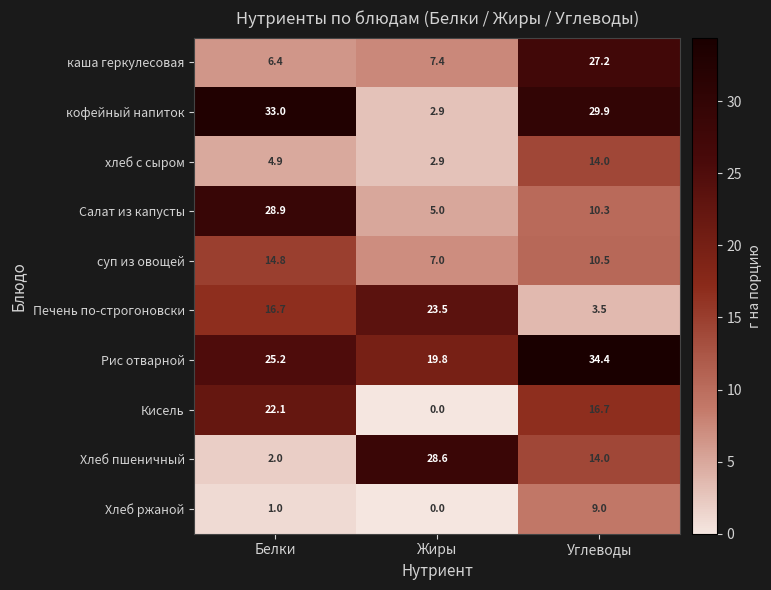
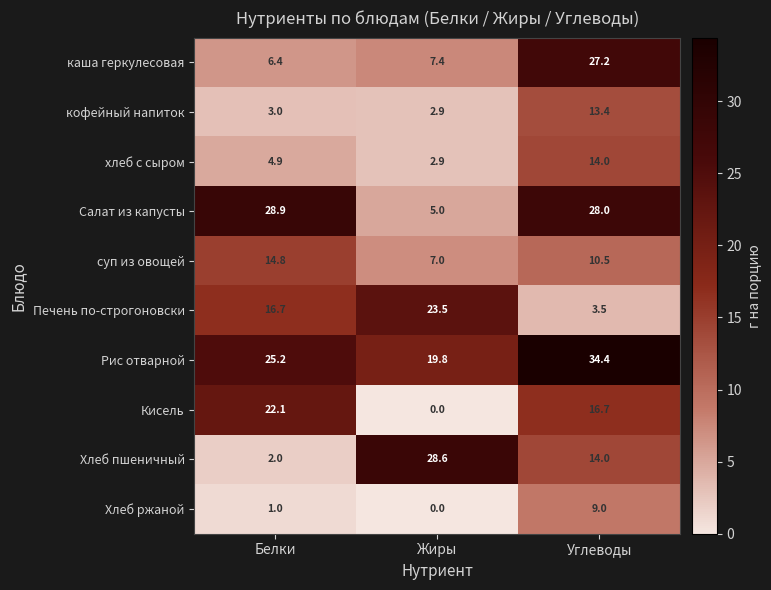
  {
    "каша геркулесовая": {
      "Белки": 6.4,
      "Жиры": 7.4,
      "Углеводы": 27.2
    },
    "кофейный напиток": {
-     "Белки": 33.0,
+     "Белки": 3.0,
      "Жиры": 2.9,
-     "Углеводы": 29.9
+     "Углеводы": 13.4
    },
    "хлеб с сыром": {
      "Белки": 4.9,
      "Жиры": 2.9,
      "Углеводы": 14.0
    },
    "Салат из капусты": {
      "Белки": 28.9,
      "Жиры": 5.0,
-     "Углеводы": 10.3
+     "Углеводы": 28.0
    },
    "суп из овощей": {
      "Белки": 14.8,
      "Жиры": 7.0,
      "Углеводы": 10.5
    },
    "Печень по-строгоновски": {
      "Белки": 16.7,
      "Жиры": 23.5,
      "Углеводы": 3.5
    },
    "Рис отварной": {
      "Белки": 25.2,
      "Жиры": 19.8,
      "Углеводы": 34.4
    },
    "Кисель": {
      "Белки": 22.1,
      "Жиры": 0.0,
      "Углеводы": 16.7
    },
    "Хлеб пшеничный": {
      "Белки": 2.0,
      "Жиры": 28.6,
      "Углеводы": 14.0
    },
    "Хлеб ржаной": {
      "Белки": 1.0,
      "Жиры": 0.0,
      "Углеводы": 9.0
    }
  }
